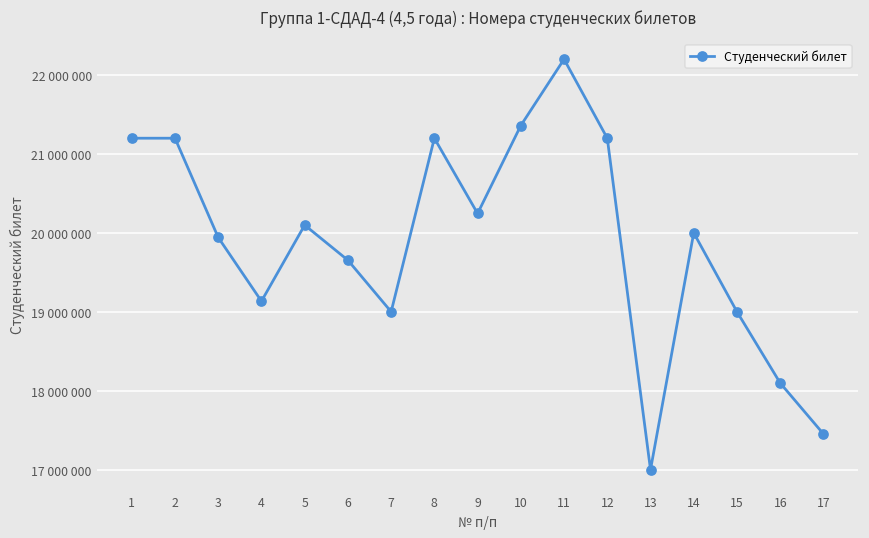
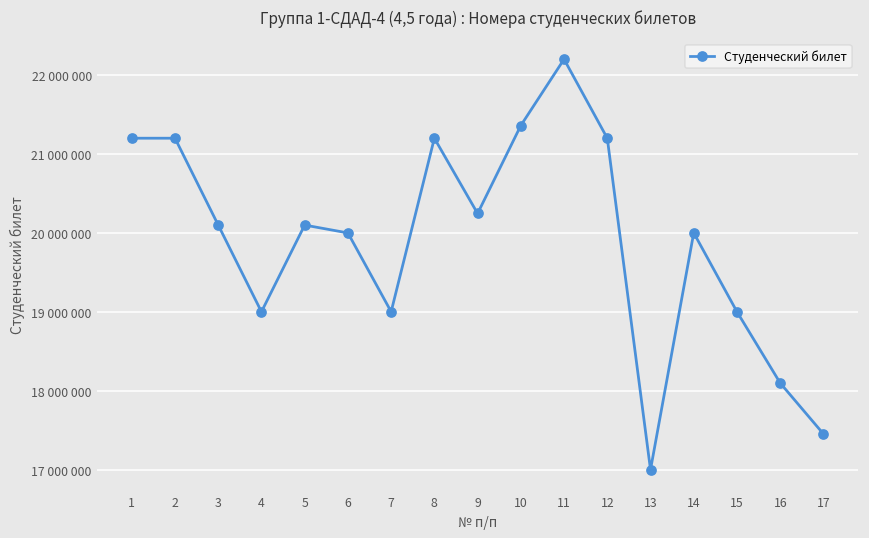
  {
    "1": 21200000,
    "2": 21200000,
-   "3": 19900000,
-   "4": 19100000,
+   "3": 20100000,
+   "4": 19000000,
    "5": 20100000,
-   "6": 19700000,
+   "6": 20000000,
    "7": 19000000,
    "8": 21200000,
    "9": 20200000,
    "10": 21400000,
    "11": 22200000,
    "12": 21200000,
    "13": 17000000,
    "14": 20000000,
    "15": 19000000,
    "16": 18100000,
    "17": 17500000
  }
